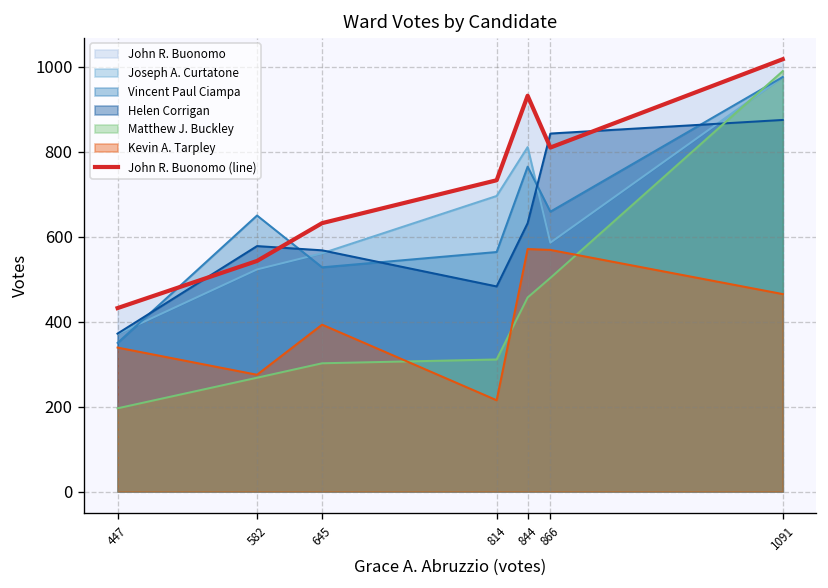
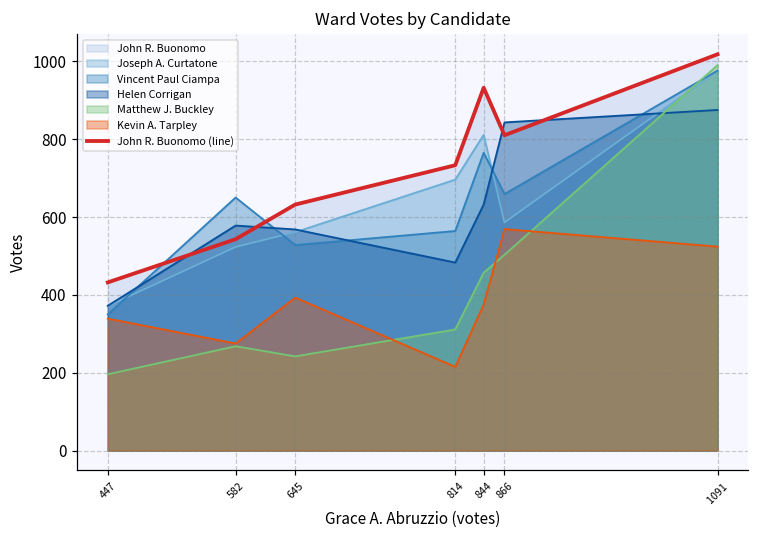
  {
    "Matthew J. Buckley": {
      "447": 200,
-     "645": 300,
+     "645": 240,
      "814": 310,
      "844": 460,
      "866": 500,
      "1091": 990
    },
    "Kevin A. Tarpley": {
      "447": 340,
      "645": 390,
      "814": 220,
-     "844": 570,
+     "844": 380,
      "866": 570,
-     "1091": 470
+     "1091": 520
    }
  }
